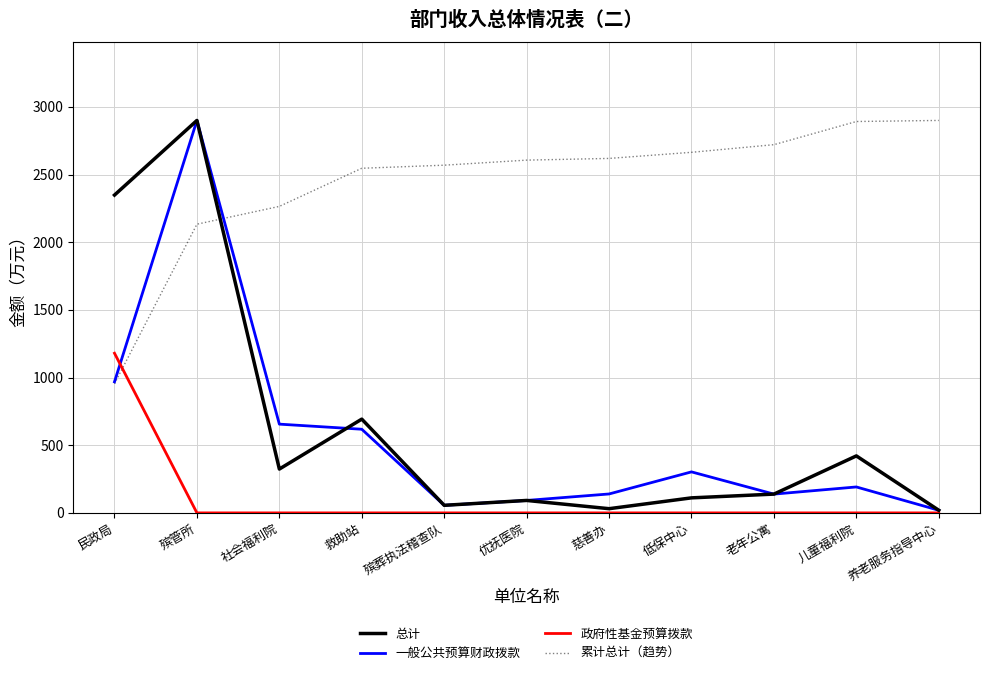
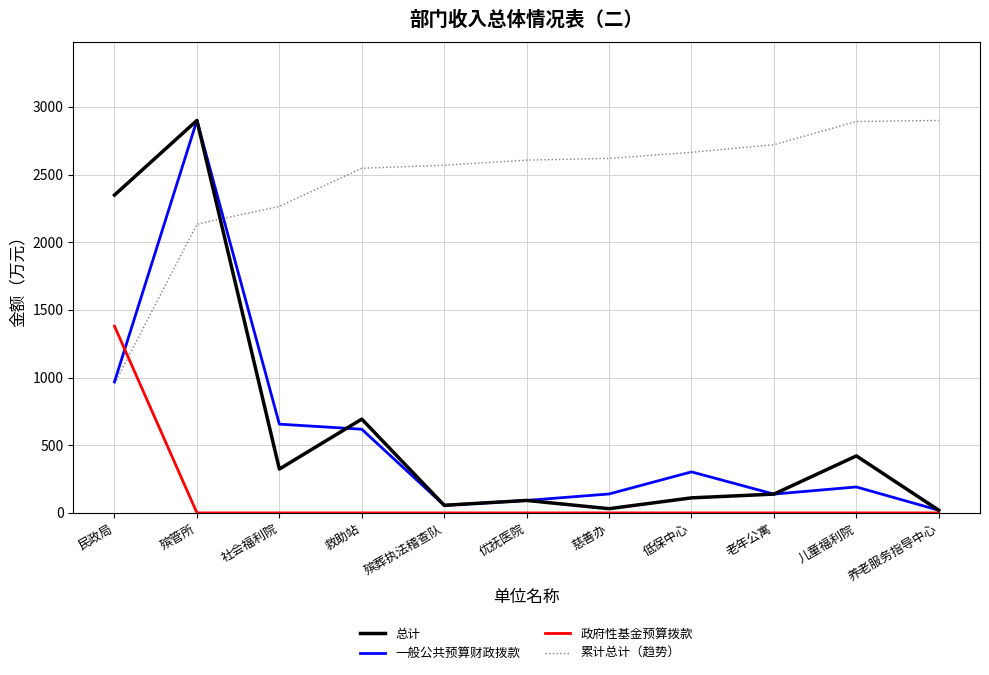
  {
    "一般公共预算财政拨款": {
      "社会福利院": 660,
      "救助站": 620,
      "慈善办": 140,
      "低保中心": 300,
      "儿童福利院": 190
    },
    "政府性基金预算拨款": {
-     "民政局": 1180,
+     "民政局": 1380,
      "殡管所": 0,
      "社会福利院": 0,
      "救助站": 0,
      "殡葬执法稽查队": 0,
      "优抚医院": 0,
      "慈善办": 0,
      "低保中心": 0,
      "老年公寓": 0,
      "儿童福利院": 0,
      "养老服务指导中心": 0
    }
  }
